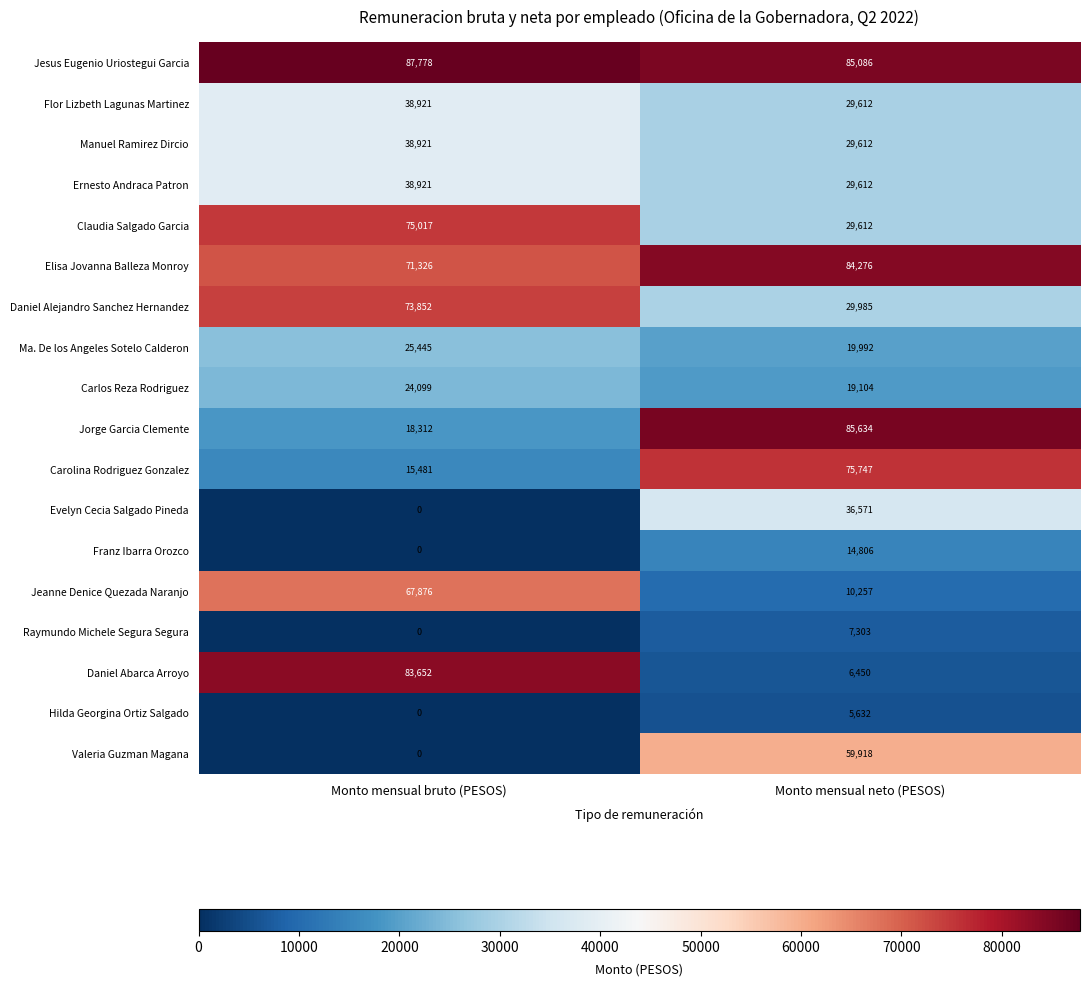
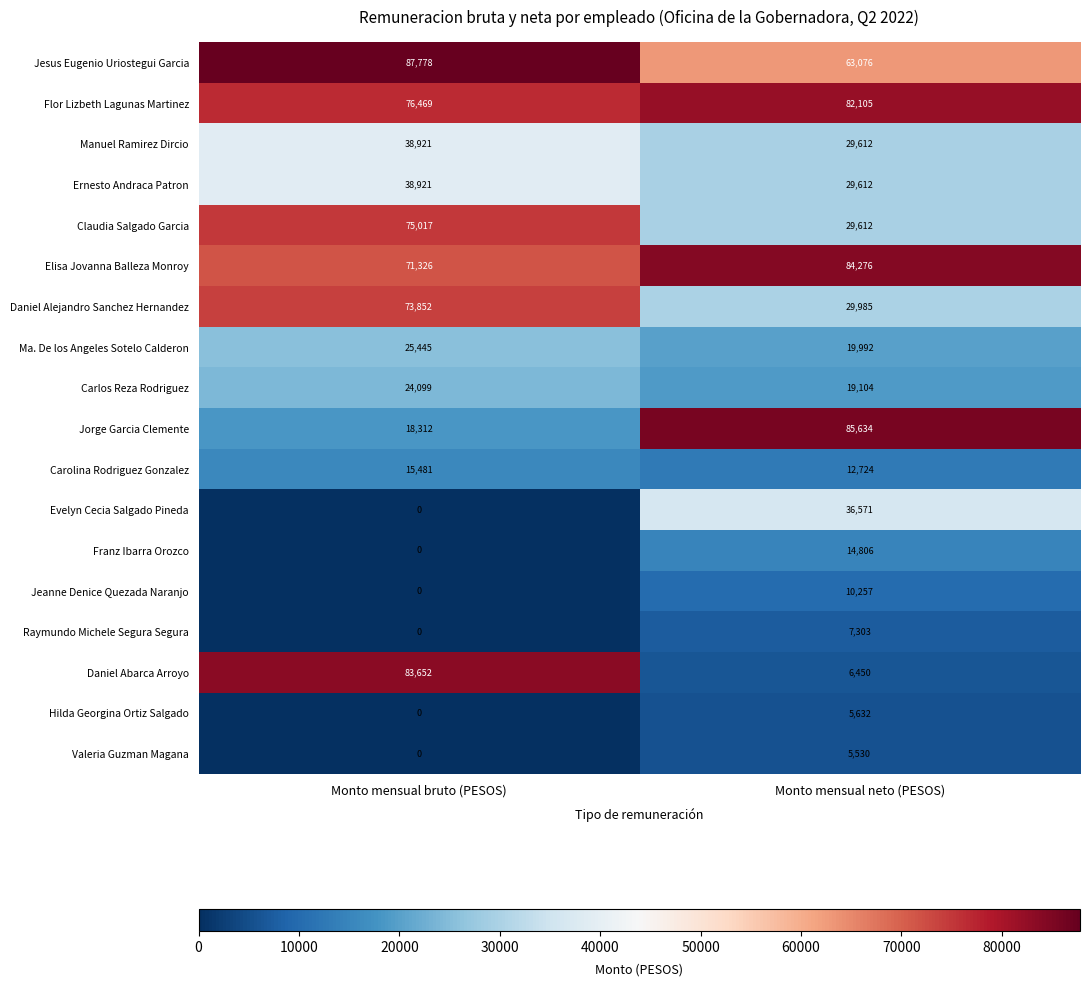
  {
    "Jesus Eugenio Uriostegui Garcia": {
      "Monto mensual bruto (PESOS)": "87,778",
-     "Monto mensual neto (PESOS)": "85,086"
+     "Monto mensual neto (PESOS)": "63,076"
    },
    "Flor Lizbeth Lagunas Martinez": {
-     "Monto mensual bruto (PESOS)": "38,921",
-     "Monto mensual neto (PESOS)": "29,612"
+     "Monto mensual bruto (PESOS)": "76,469",
+     "Monto mensual neto (PESOS)": "82,105"
    },
    "Manuel Ramirez Dircio": {
      "Monto mensual bruto (PESOS)": "38,921",
      "Monto mensual neto (PESOS)": "29,612"
    },
    "Ernesto Andraca Patron": {
      "Monto mensual bruto (PESOS)": "38,921",
      "Monto mensual neto (PESOS)": "29,612"
    },
    "Claudia Salgado Garcia": {
      "Monto mensual bruto (PESOS)": "75,017",
      "Monto mensual neto (PESOS)": "29,612"
    },
    "Elisa Jovanna Balleza Monroy": {
      "Monto mensual bruto (PESOS)": "71,326",
      "Monto mensual neto (PESOS)": "84,276"
    },
    "Daniel Alejandro Sanchez Hernandez": {
      "Monto mensual bruto (PESOS)": "73,852",
      "Monto mensual neto (PESOS)": "29,985"
    },
    "Ma. De los Angeles Sotelo Calderon": {
      "Monto mensual bruto (PESOS)": "25,445",
      "Monto mensual neto (PESOS)": "19,992"
    },
    "Carlos Reza Rodriguez": {
      "Monto mensual bruto (PESOS)": "24,099",
      "Monto mensual neto (PESOS)": "19,104"
    },
    "Jorge Garcia Clemente": {
      "Monto mensual bruto (PESOS)": "18,312",
      "Monto mensual neto (PESOS)": "85,634"
    },
    "Carolina Rodriguez Gonzalez": {
      "Monto mensual bruto (PESOS)": "15,481",
-     "Monto mensual neto (PESOS)": "75,747"
+     "Monto mensual neto (PESOS)": "12,724"
    },
    "Evelyn Cecia Salgado Pineda": {
      "Monto mensual bruto (PESOS)": "0",
      "Monto mensual neto (PESOS)": "36,571"
    },
    "Franz Ibarra Orozco": {
      "Monto mensual bruto (PESOS)": "0",
      "Monto mensual neto (PESOS)": "14,806"
    },
    "Jeanne Denice Quezada Naranjo": {
-     "Monto mensual bruto (PESOS)": "67,876",
+     "Monto mensual bruto (PESOS)": "0",
      "Monto mensual neto (PESOS)": "10,257"
    },
    "Raymundo Michele Segura Segura": {
      "Monto mensual bruto (PESOS)": "0",
      "Monto mensual neto (PESOS)": "7,303"
    },
    "Daniel Abarca Arroyo": {
      "Monto mensual bruto (PESOS)": "83,652",
      "Monto mensual neto (PESOS)": "6,450"
    },
    "Hilda Georgina Ortiz Salgado": {
      "Monto mensual bruto (PESOS)": "0",
      "Monto mensual neto (PESOS)": "5,632"
    },
    "Valeria Guzman Magana": {
      "Monto mensual bruto (PESOS)": "0",
-     "Monto mensual neto (PESOS)": "59,918"
+     "Monto mensual neto (PESOS)": "5,530"
    }
  }
